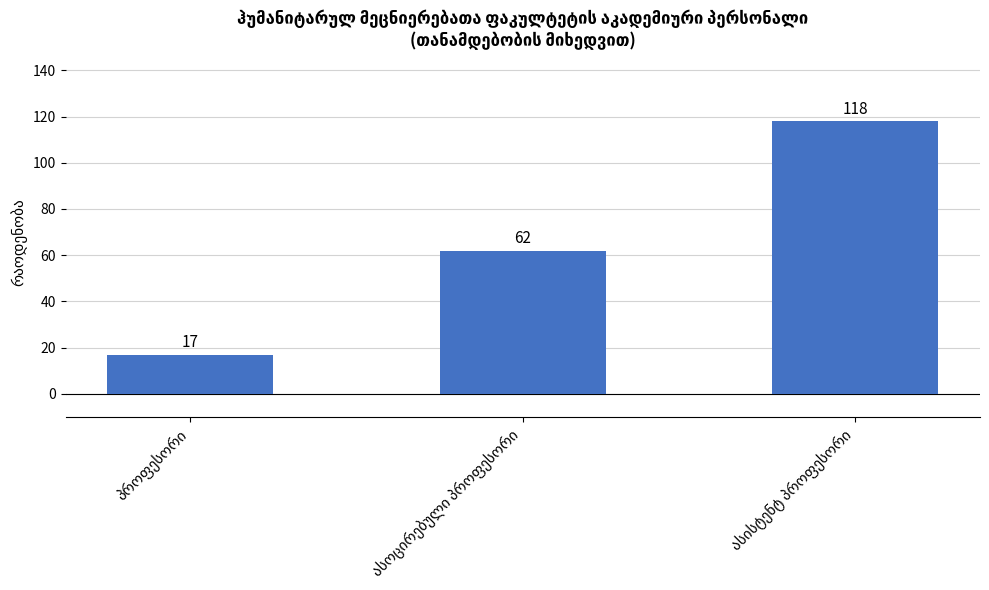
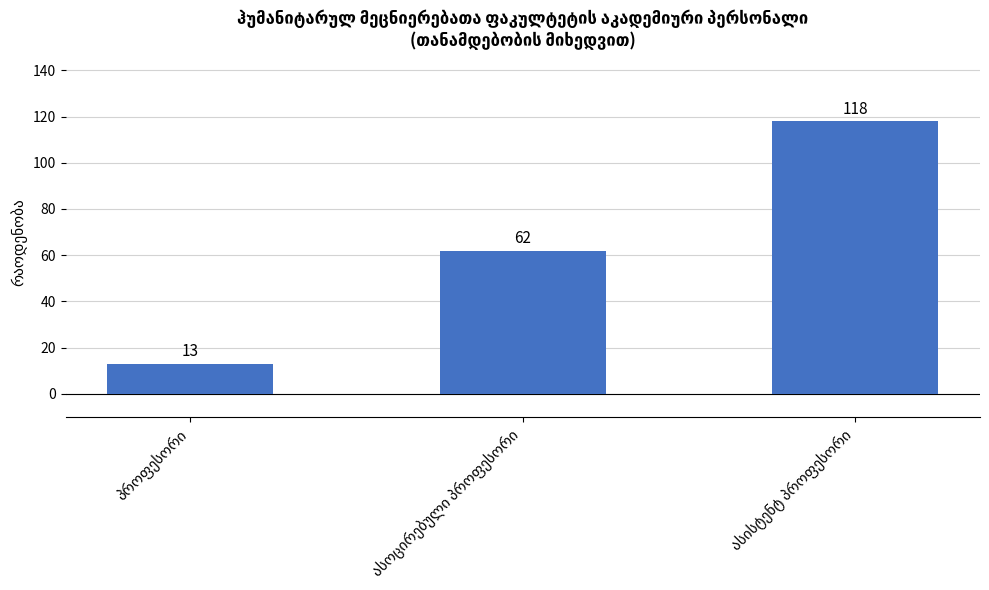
  {
-   "პროფესორი": 17,
+   "პროფესორი": 13,
    "ასოცირებული პროფესორი": 62,
    "ასისტენტ პროფესორი": 118
  }
